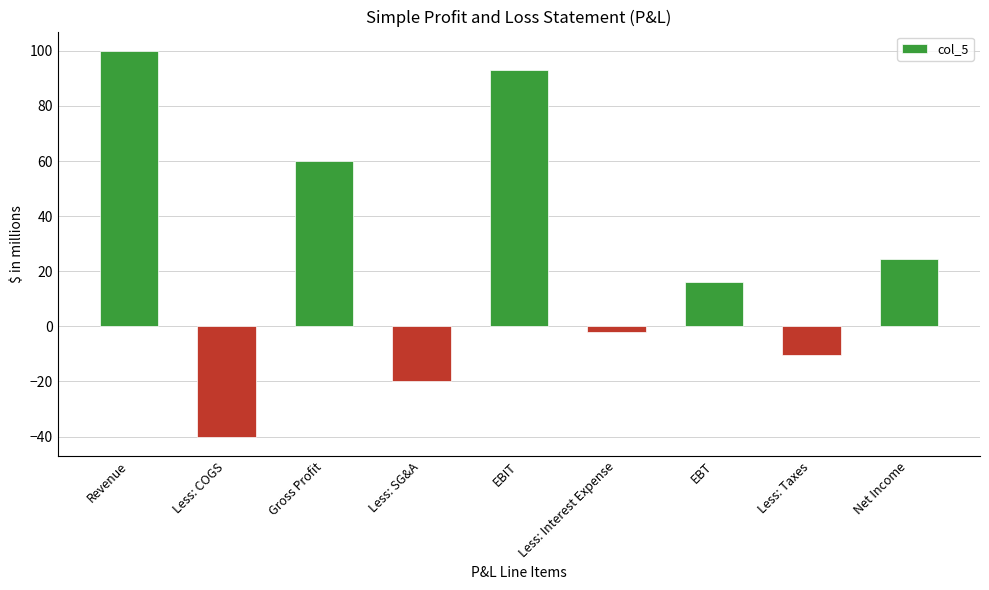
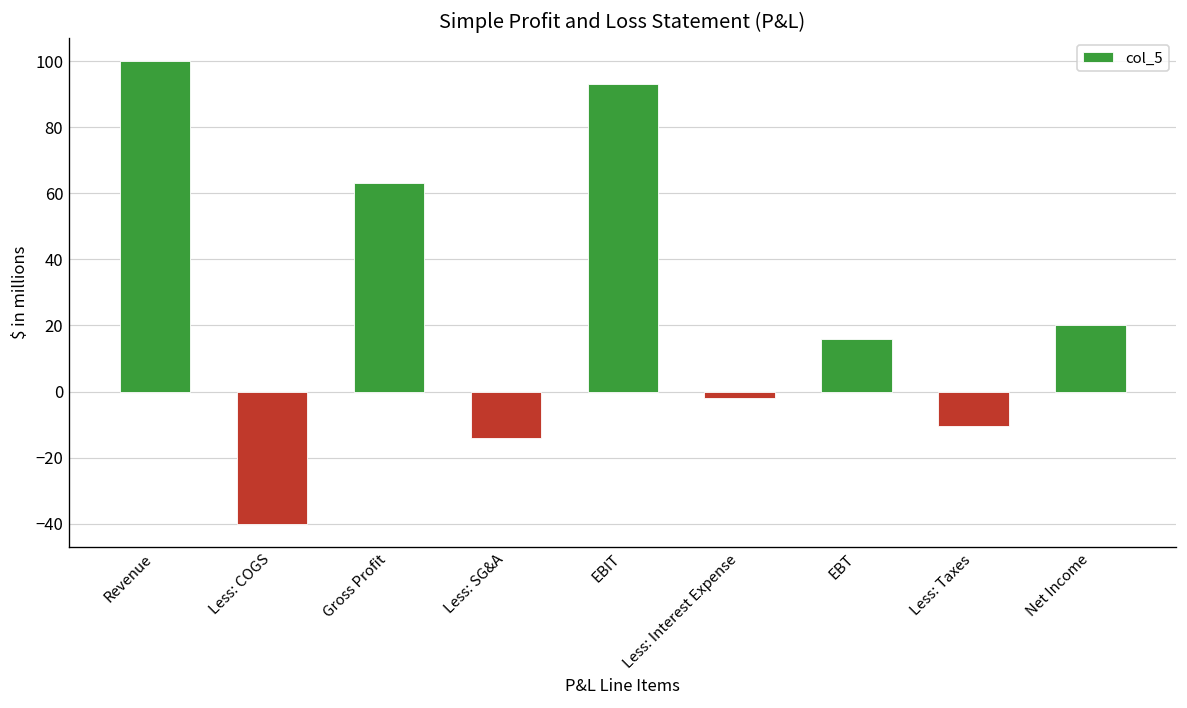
  {
    "Revenue": 100,
    "Less: COGS": -40,
-   "Gross Profit": 60,
-   "Less: SG&A": -20,
+   "Gross Profit": 63,
+   "Less: SG&A": -14,
    "EBIT": 93,
    "Less: Interest Expense": -2,
    "EBT": 16,
    "Less: Taxes": -11,
-   "Net Income": 25
+   "Net Income": 20
  }
